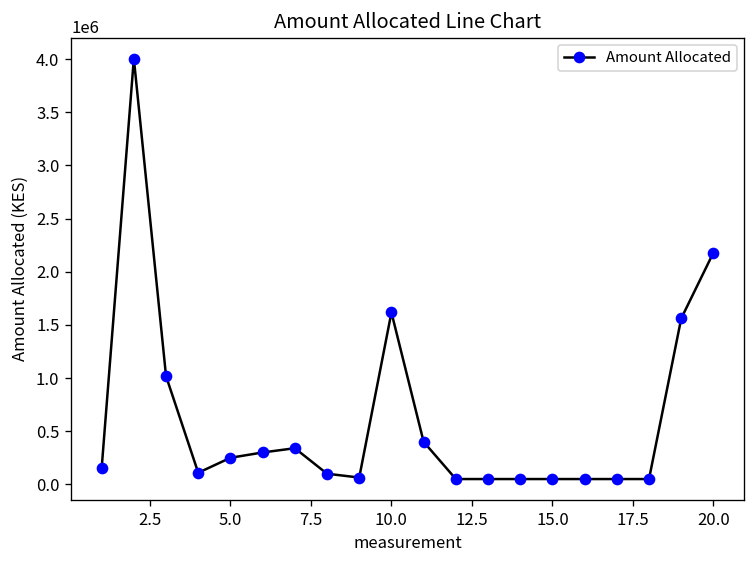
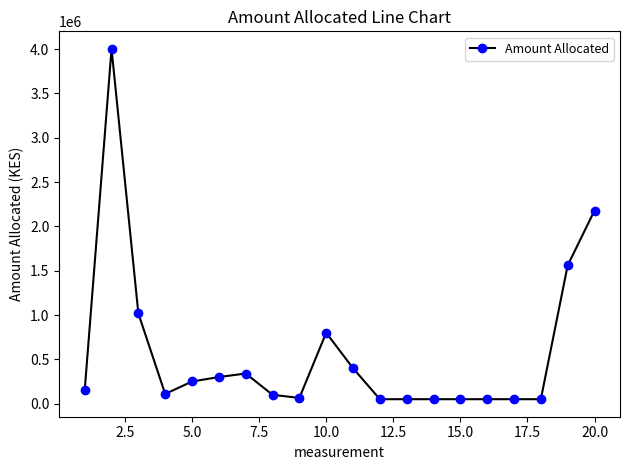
  {
    "5.0": 300000,
-   "10.0": 1600000,
+   "10.0": 800000,
    "15.0": 100000,
    "20.0": 2200000
  }
